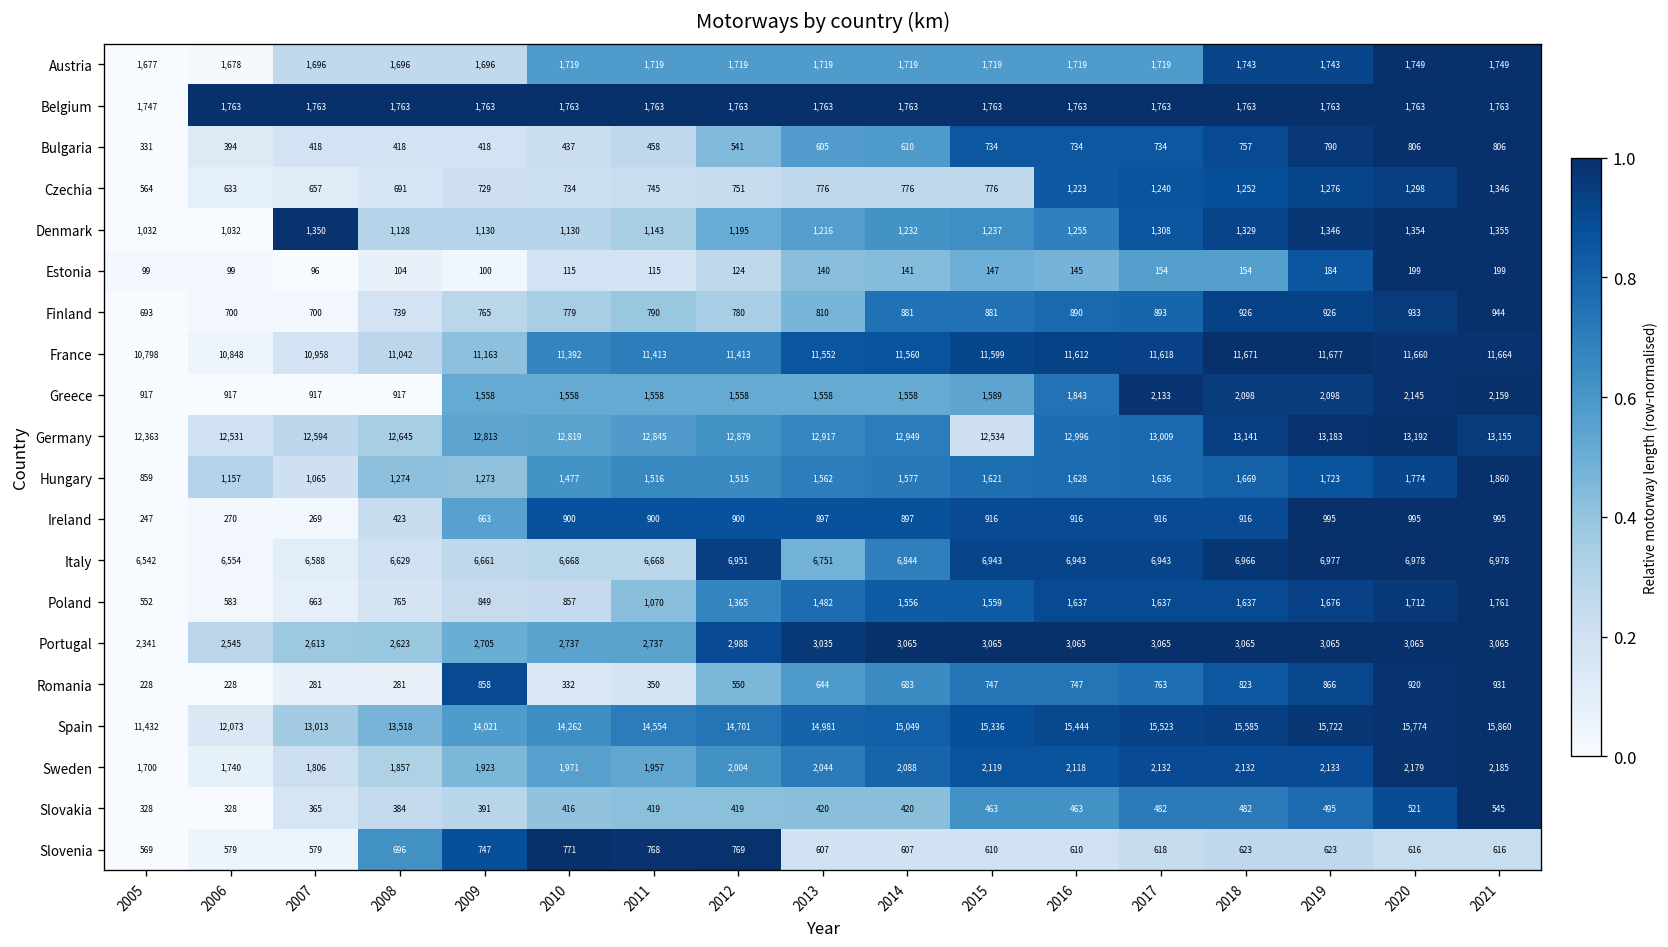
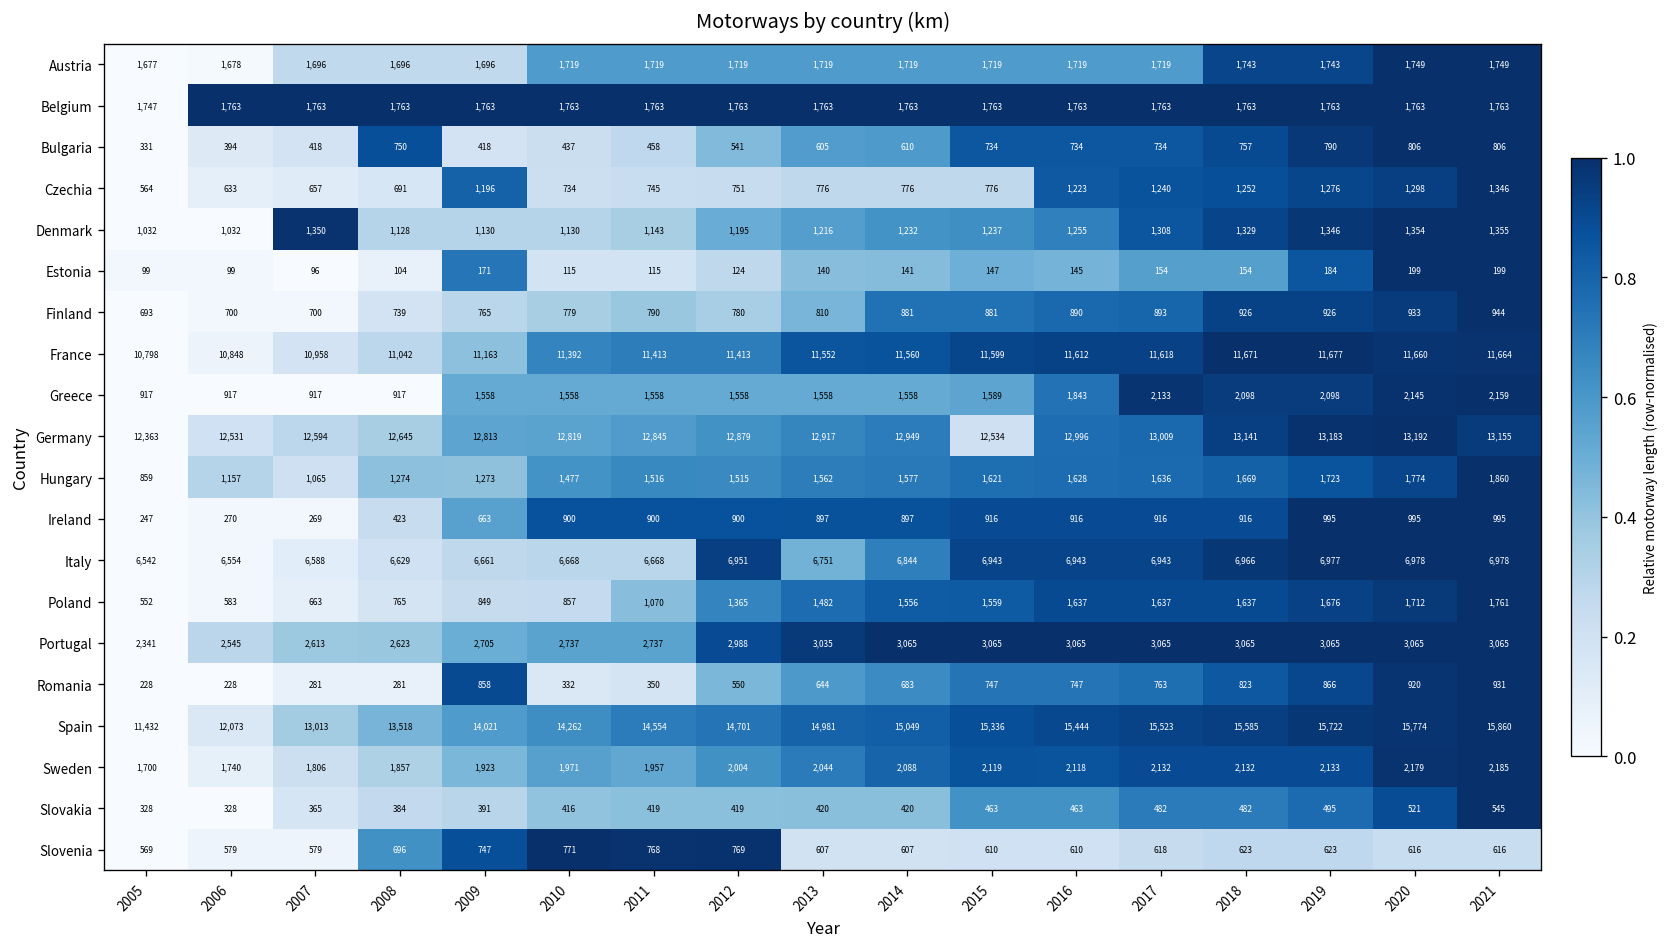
  {
    "Bulgaria": {
      "2005": "331",
      "2006": "394",
      "2007": "418",
-     "2008": "418",
+     "2008": "750",
      "2009": "418",
      "2010": "437",
      "2011": "458",
      "2012": "541",
      "2013": "605",
      "2014": "610",
      "2015": "734",
      "2016": "734",
      "2017": "734",
      "2018": "757",
      "2019": "790",
      "2020": "806",
      "2021": "806"
    },
    "Czechia": {
      "2005": "564",
      "2006": "633",
      "2007": "657",
      "2008": "691",
-     "2009": "729",
+     "2009": "1,196",
      "2010": "734",
      "2011": "745",
      "2012": "751",
      "2013": "776",
      "2014": "776",
      "2015": "776",
      "2016": "1,223",
      "2017": "1,240",
      "2018": "1,252",
      "2019": "1,276",
      "2020": "1,298",
      "2021": "1,346"
    },
    "Estonia": {
      "2005": "99",
      "2006": "99",
      "2007": "96",
      "2008": "104",
-     "2009": "100",
+     "2009": "171",
      "2010": "115",
      "2011": "115",
      "2012": "124",
      "2013": "140",
      "2014": "141",
      "2015": "147",
      "2016": "145",
      "2017": "154",
      "2018": "154",
      "2019": "184",
      "2020": "199",
      "2021": "199"
    }
  }
